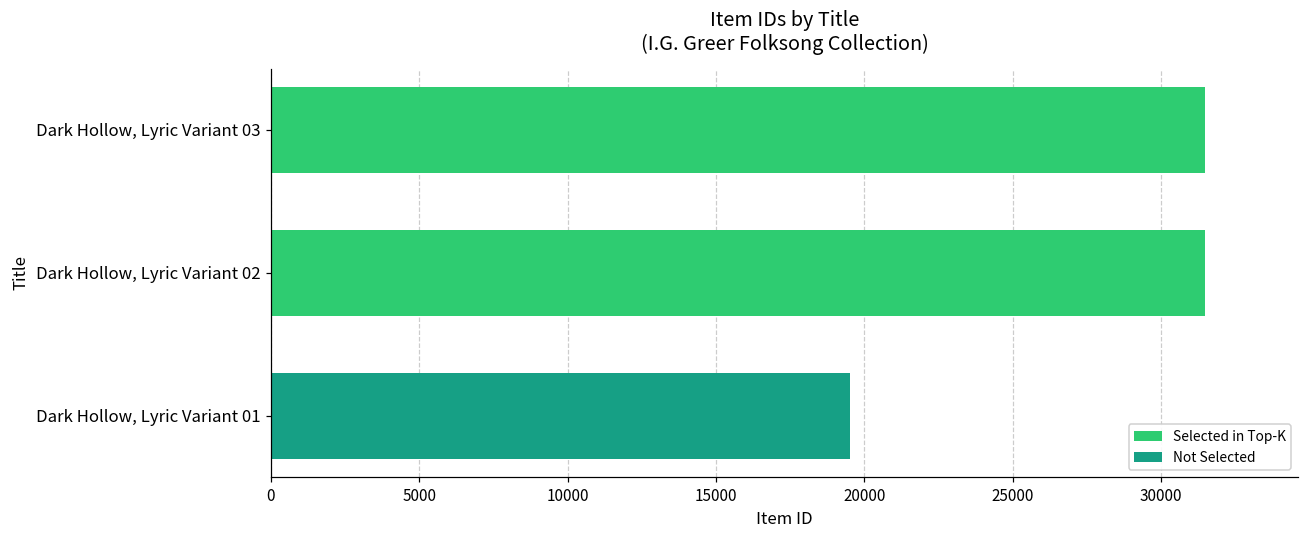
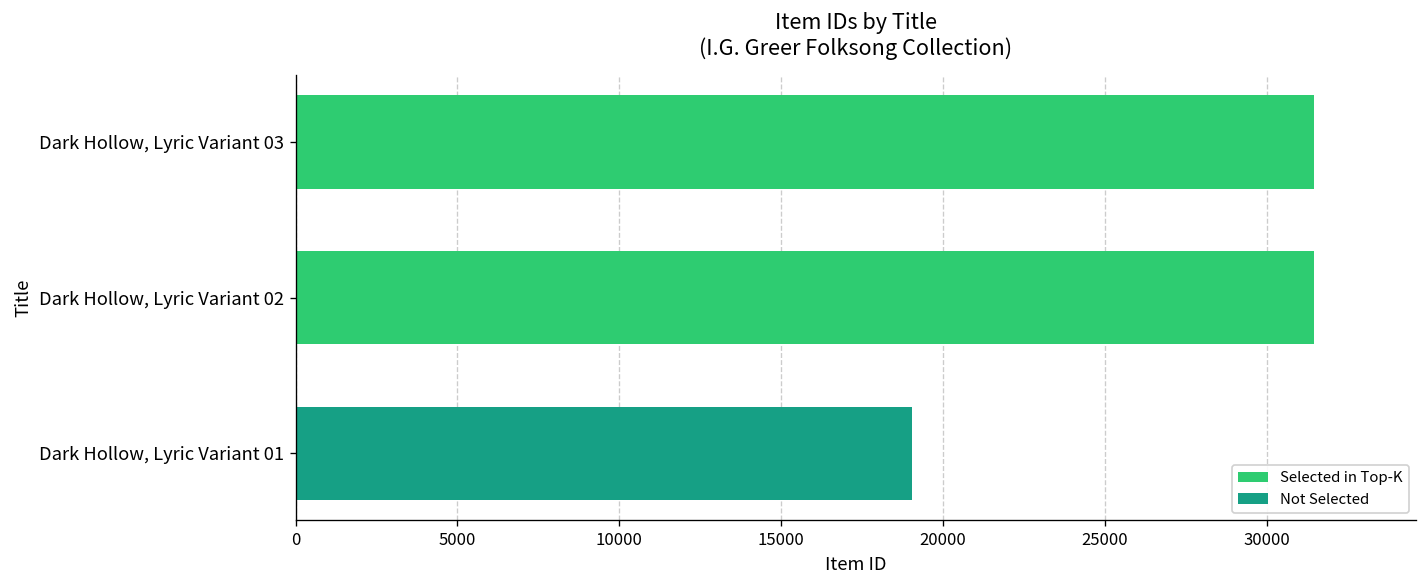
  {
    "Dark Hollow, Lyric Variant 03": 31500,
    "Dark Hollow, Lyric Variant 02": 31500,
-   "Dark Hollow, Lyric Variant 01": 19500
+   "Dark Hollow, Lyric Variant 01": 19000
  }
